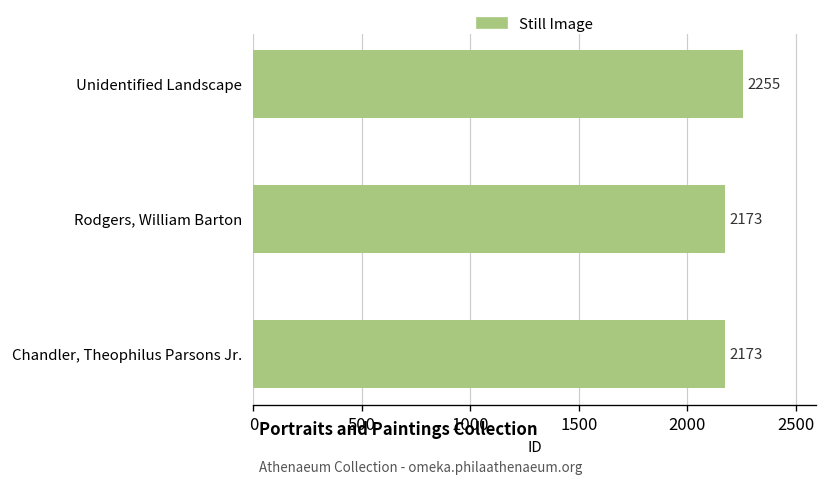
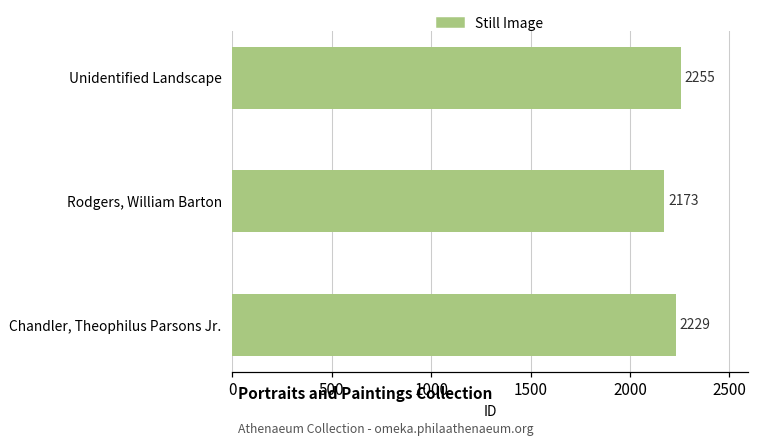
  {
    "Unidentified Landscape": 2255,
    "Rodgers, William Barton": 2173,
-   "Chandler, Theophilus Parsons Jr.": 2173
+   "Chandler, Theophilus Parsons Jr.": 2229
  }
